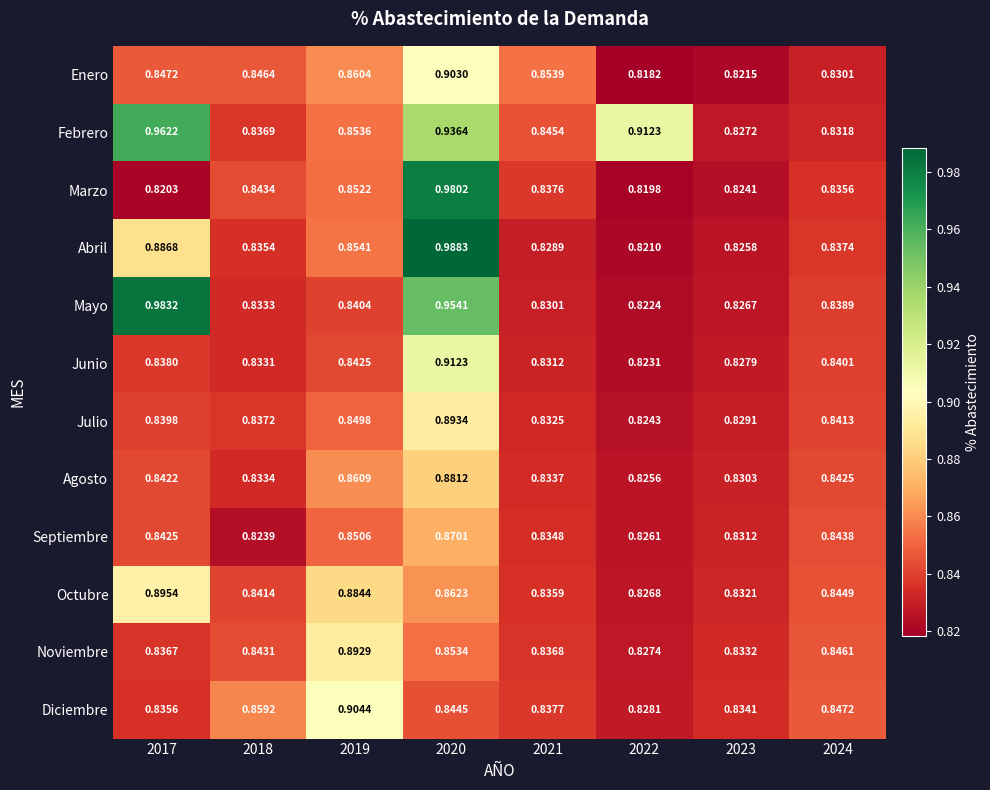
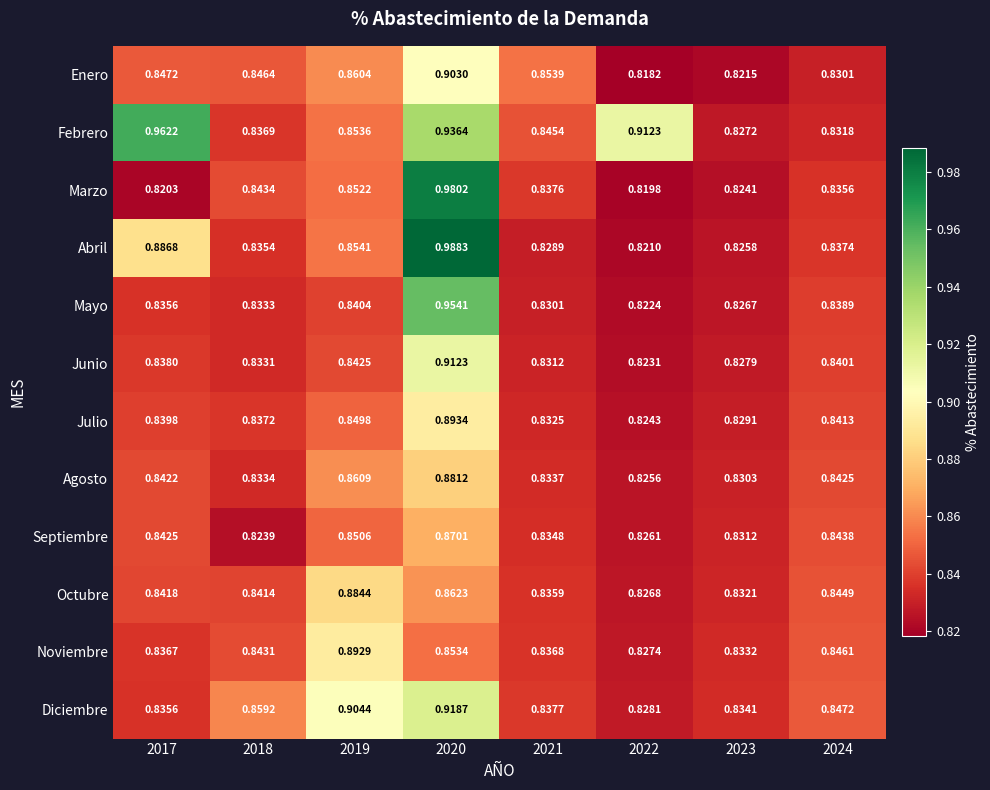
  {
    "Enero": {
      "2017": 0.8472,
      "2018": 0.8464,
      "2019": 0.8604,
      "2020": 0.9030,
      "2021": 0.8539,
      "2022": 0.8182,
      "2023": 0.8215,
      "2024": 0.8301
    },
    "Febrero": {
      "2017": 0.9622,
      "2018": 0.8369,
      "2019": 0.8536,
      "2020": 0.9364,
      "2021": 0.8454,
      "2022": 0.9123,
      "2023": 0.8272,
      "2024": 0.8318
    },
    "Marzo": {
      "2017": 0.8203,
      "2018": 0.8434,
      "2019": 0.8522,
      "2020": 0.9802,
      "2021": 0.8376,
      "2022": 0.8198,
      "2023": 0.8241,
      "2024": 0.8356
    },
    "Abril": {
      "2017": 0.8868,
      "2018": 0.8354,
      "2019": 0.8541,
      "2020": 0.9883,
      "2021": 0.8289,
      "2022": 0.8210,
      "2023": 0.8258,
      "2024": 0.8374
    },
    "Mayo": {
-     "2017": 0.9832,
+     "2017": 0.8356,
      "2018": 0.8333,
      "2019": 0.8404,
      "2020": 0.9541,
      "2021": 0.8301,
      "2022": 0.8224,
      "2023": 0.8267,
      "2024": 0.8389
    },
    "Junio": {
      "2017": 0.8380,
      "2018": 0.8331,
      "2019": 0.8425,
      "2020": 0.9123,
      "2021": 0.8312,
      "2022": 0.8231,
      "2023": 0.8279,
      "2024": 0.8401
    },
    "Julio": {
      "2017": 0.8398,
      "2018": 0.8372,
      "2019": 0.8498,
      "2020": 0.8934,
      "2021": 0.8325,
      "2022": 0.8243,
      "2023": 0.8291,
      "2024": 0.8413
    },
    "Agosto": {
      "2017": 0.8422,
      "2018": 0.8334,
      "2019": 0.8609,
      "2020": 0.8812,
      "2021": 0.8337,
      "2022": 0.8256,
      "2023": 0.8303,
      "2024": 0.8425
    },
    "Septiembre": {
      "2017": 0.8425,
      "2018": 0.8239,
      "2019": 0.8506,
      "2020": 0.8701,
      "2021": 0.8348,
      "2022": 0.8261,
      "2023": 0.8312,
      "2024": 0.8438
    },
    "Octubre": {
-     "2017": 0.8954,
+     "2017": 0.8418,
      "2018": 0.8414,
      "2019": 0.8844,
      "2020": 0.8623,
      "2021": 0.8359,
      "2022": 0.8268,
      "2023": 0.8321,
      "2024": 0.8449
    },
    "Noviembre": {
      "2017": 0.8367,
      "2018": 0.8431,
      "2019": 0.8929,
      "2020": 0.8534,
      "2021": 0.8368,
      "2022": 0.8274,
      "2023": 0.8332,
      "2024": 0.8461
    },
    "Diciembre": {
      "2017": 0.8356,
      "2018": 0.8592,
      "2019": 0.9044,
-     "2020": 0.8445,
+     "2020": 0.9187,
      "2021": 0.8377,
      "2022": 0.8281,
      "2023": 0.8341,
      "2024": 0.8472
    }
  }
